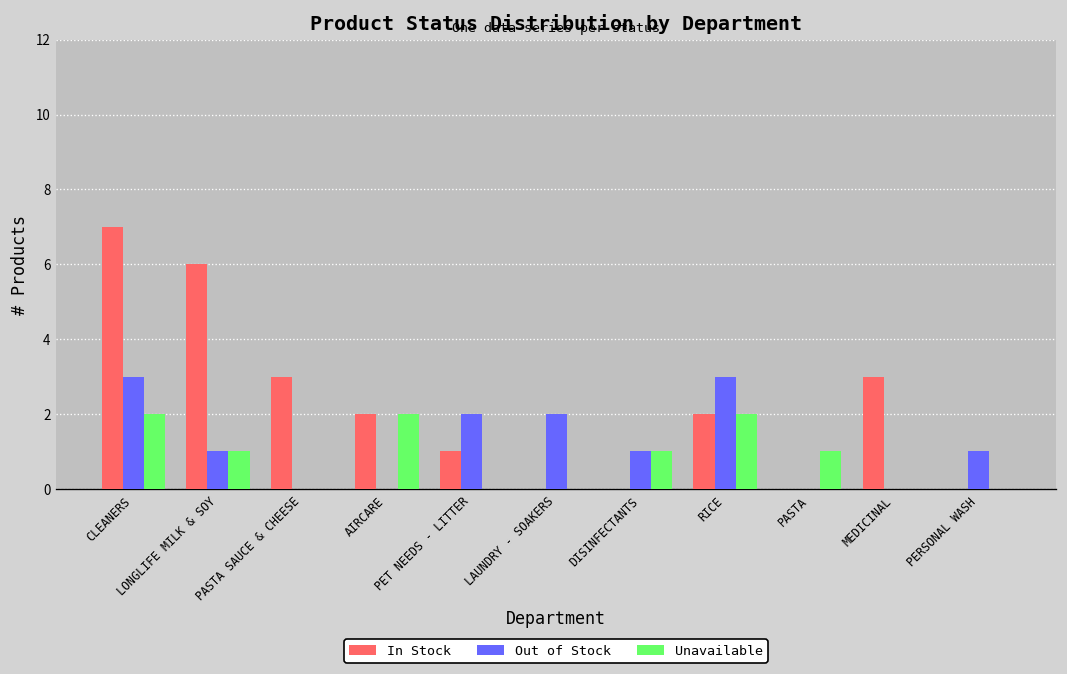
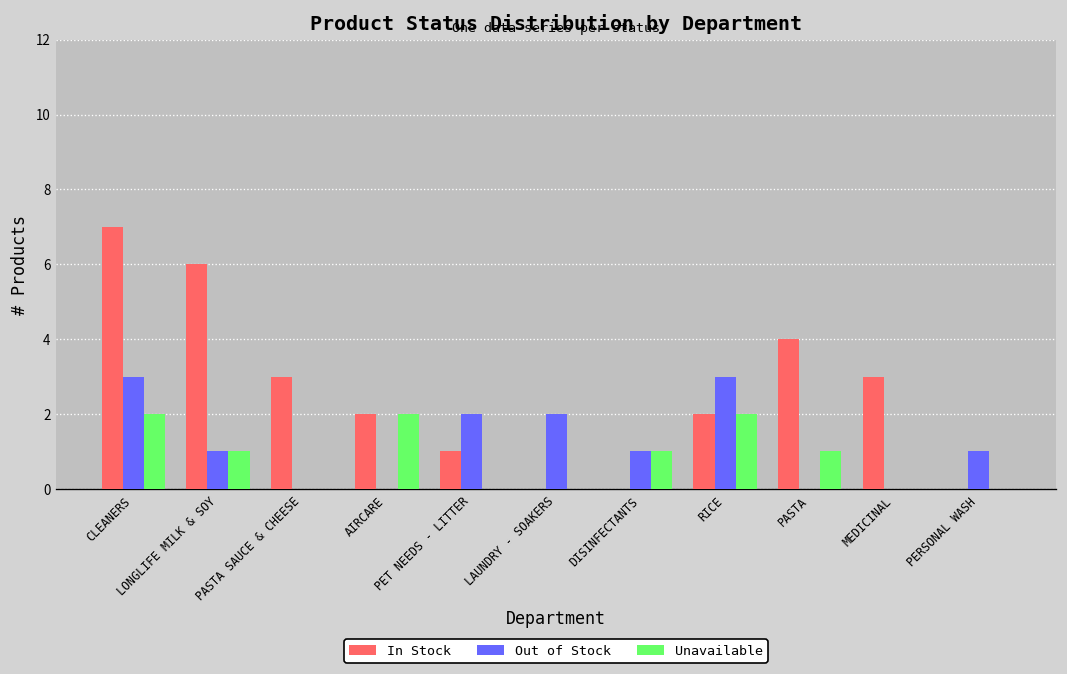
  {
    "In Stock": {
      "CLEANERS": 7,
      "LONGLIFE MILK & SOY": 6,
      "PASTA SAUCE & CHEESE": 3,
      "AIRCARE": 2,
      "PET NEEDS - LITTER": 1,
      "LAUNDRY - SOAKERS": 0,
      "DISINFECTANTS": 0,
      "RICE": 2,
-     "PASTA": 0,
+     "PASTA": 4,
      "MEDICINAL": 3,
      "PERSONAL WASH": 0
    },
    "Out of Stock": {
      "CLEANERS": 3,
      "LONGLIFE MILK & SOY": 1,
      "PASTA SAUCE & CHEESE": 0,
      "AIRCARE": 0,
      "PET NEEDS - LITTER": 2,
      "LAUNDRY - SOAKERS": 2,
      "DISINFECTANTS": 1,
      "RICE": 3,
      "PASTA": 0,
      "MEDICINAL": 0,
      "PERSONAL WASH": 1
    },
    "Unavailable": {
      "CLEANERS": 2,
      "LONGLIFE MILK & SOY": 1,
      "PASTA SAUCE & CHEESE": 0,
      "AIRCARE": 2,
      "PET NEEDS - LITTER": 0,
      "LAUNDRY - SOAKERS": 0,
      "DISINFECTANTS": 1,
      "RICE": 2,
      "PASTA": 1,
      "MEDICINAL": 0,
      "PERSONAL WASH": 0
    }
  }
